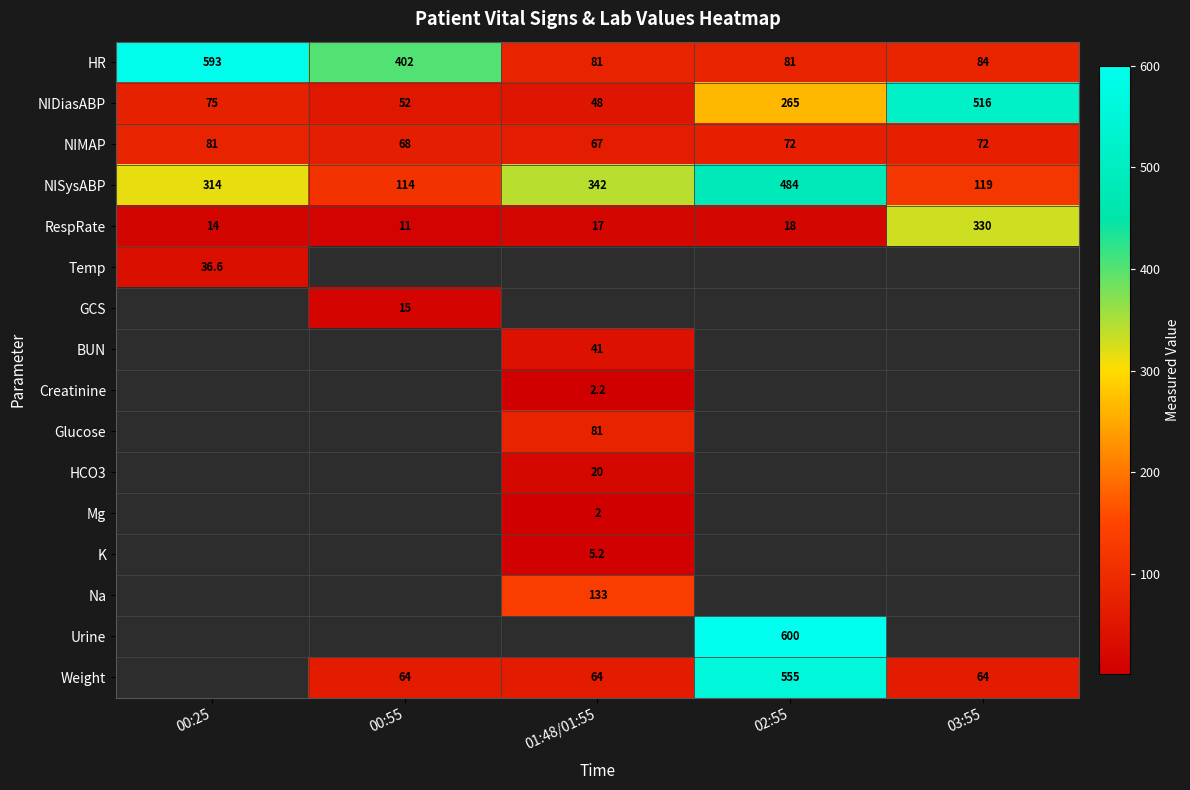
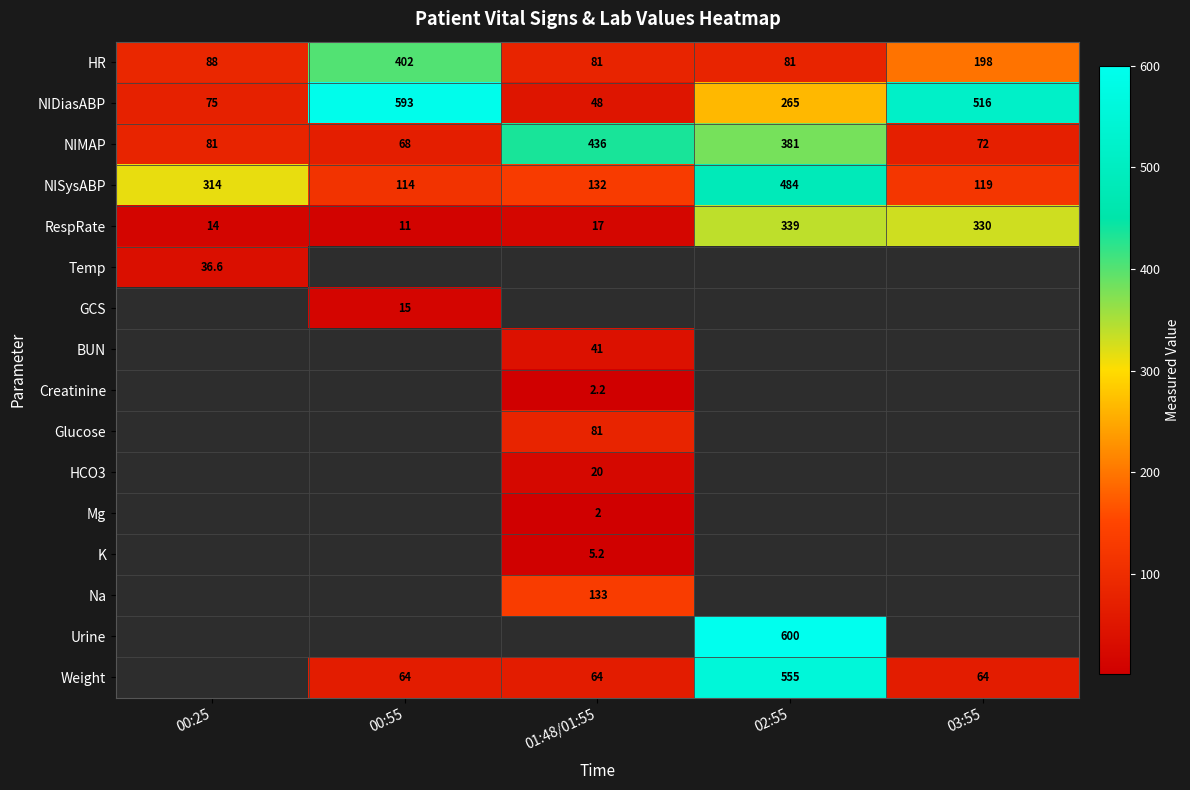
  {
    "HR": {
-     "00:25": 593,
+     "00:25": 88,
      "00:55": 402,
      "01:48/01:55": 81,
      "02:55": 81,
-     "03:55": 84
+     "03:55": 198
    },
    "NIDiasABP": {
      "00:25": 75,
-     "00:55": 52,
+     "00:55": 593,
      "01:48/01:55": 48,
      "02:55": 265,
      "03:55": 516
    },
    "NIMAP": {
      "00:25": 81,
      "00:55": 68,
-     "01:48/01:55": 67,
-     "02:55": 72,
+     "01:48/01:55": 436,
+     "02:55": 381,
      "03:55": 72
    },
    "NISysABP": {
      "00:25": 314,
      "00:55": 114,
-     "01:48/01:55": 342,
+     "01:48/01:55": 132,
      "02:55": 484,
      "03:55": 119
    },
    "RespRate": {
      "00:25": 14,
      "00:55": 11,
      "01:48/01:55": 17,
-     "02:55": 18,
+     "02:55": 339,
      "03:55": 330
    },
    "Temp": {
      "00:25": 36.6
    },
    "GCS": {
      "00:55": 15
    },
    "BUN": {
      "01:48/01:55": 41
    },
    "Creatinine": {
      "01:48/01:55": 2.2
    },
    "Glucose": {
      "01:48/01:55": 81
    },
    "HCO3": {
      "01:48/01:55": 20
    },
    "Mg": {
      "01:48/01:55": 2
    },
    "K": {
      "01:48/01:55": 5.2
    },
    "Na": {
      "01:48/01:55": 133
    },
    "Urine": {
      "02:55": 600
    },
    "Weight": {
      "00:55": 64,
      "01:48/01:55": 64,
      "02:55": 555,
      "03:55": 64
    }
  }
